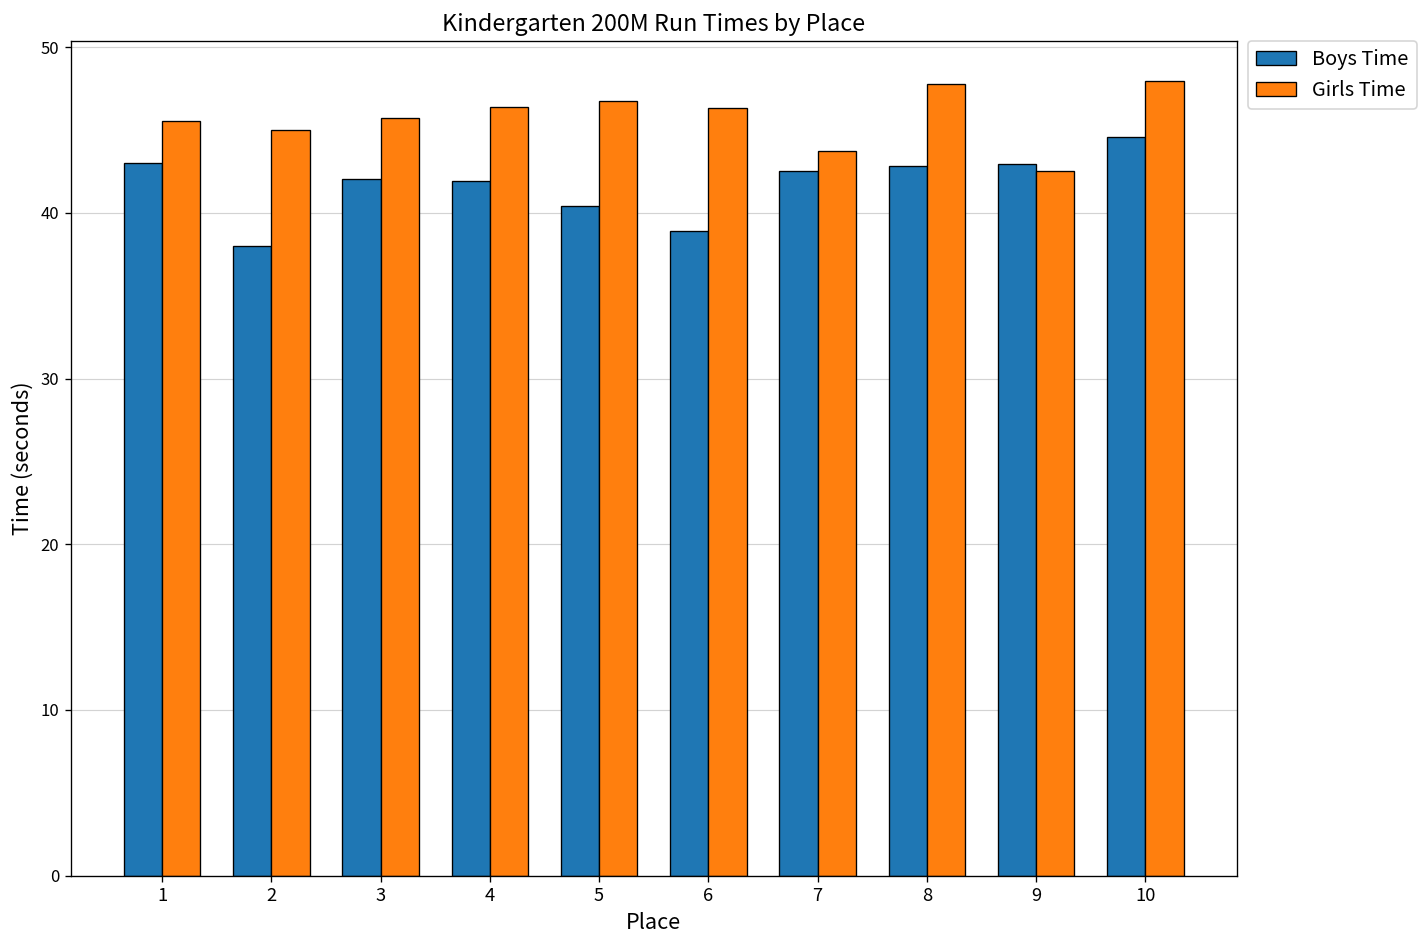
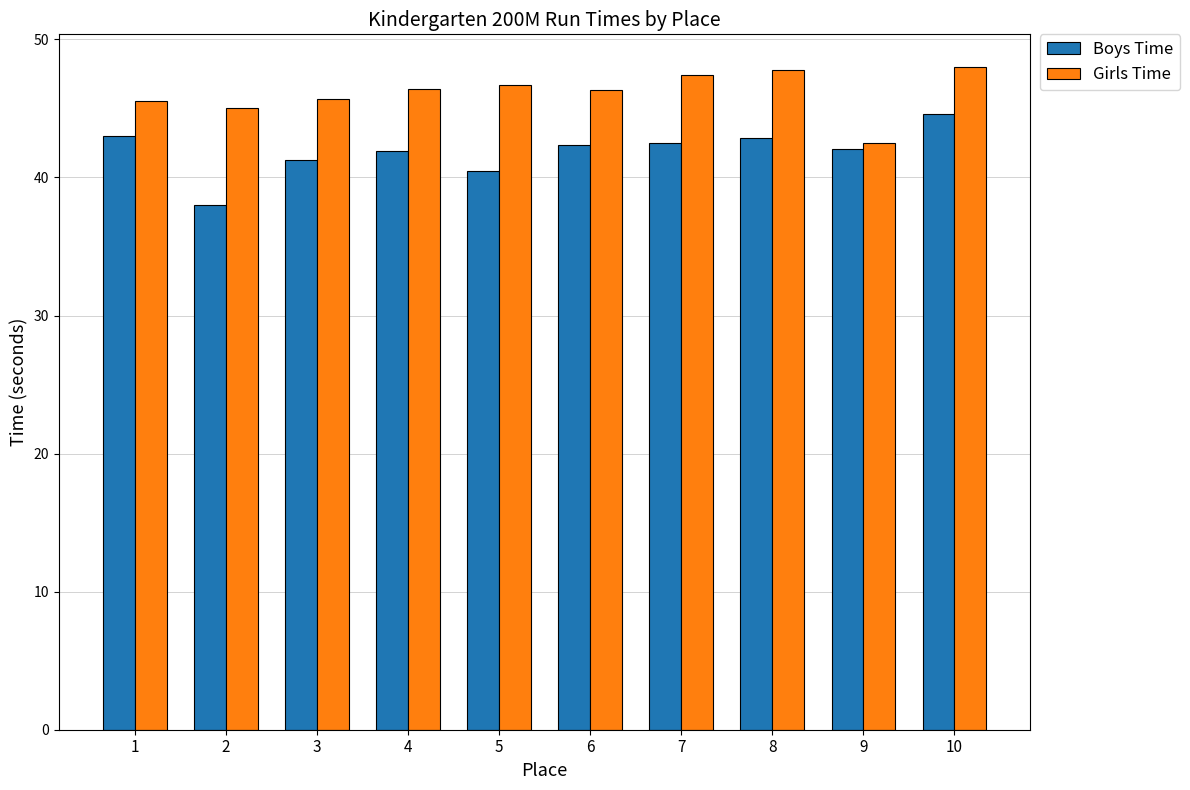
  {
    "Boys Time": {
      "1": 43.0,
      "2": 38.0,
-     "3": 42.1,
+     "3": 41.3,
      "4": 42.0,
      "5": 40.5,
-     "6": 38.9,
+     "6": 42.4,
      "7": 42.5,
      "8": 42.8,
-     "9": 43.0,
+     "9": 42.0,
      "10": 44.6
    },
    "Girls Time": {
      "1": 45.6,
      "2": 45.0,
      "3": 45.7,
      "4": 46.4,
      "5": 46.7,
      "6": 46.3,
-     "7": 43.7,
+     "7": 47.4,
      "8": 47.8,
      "9": 42.5,
      "10": 48.0
    }
  }
